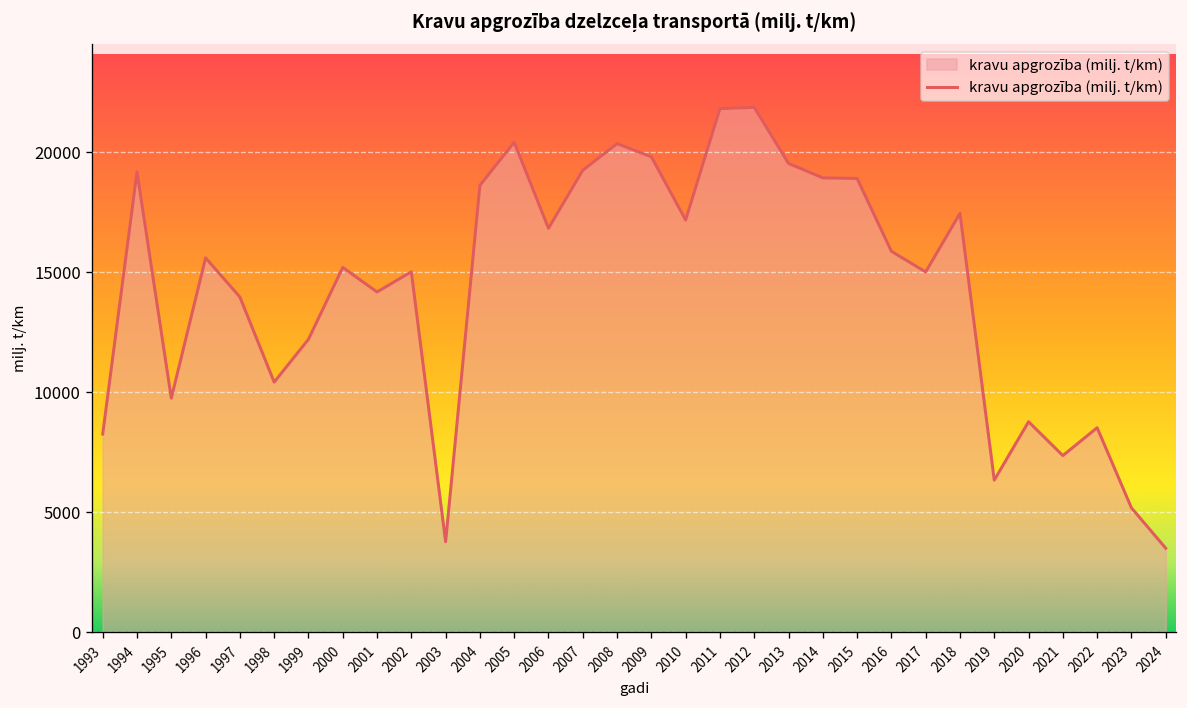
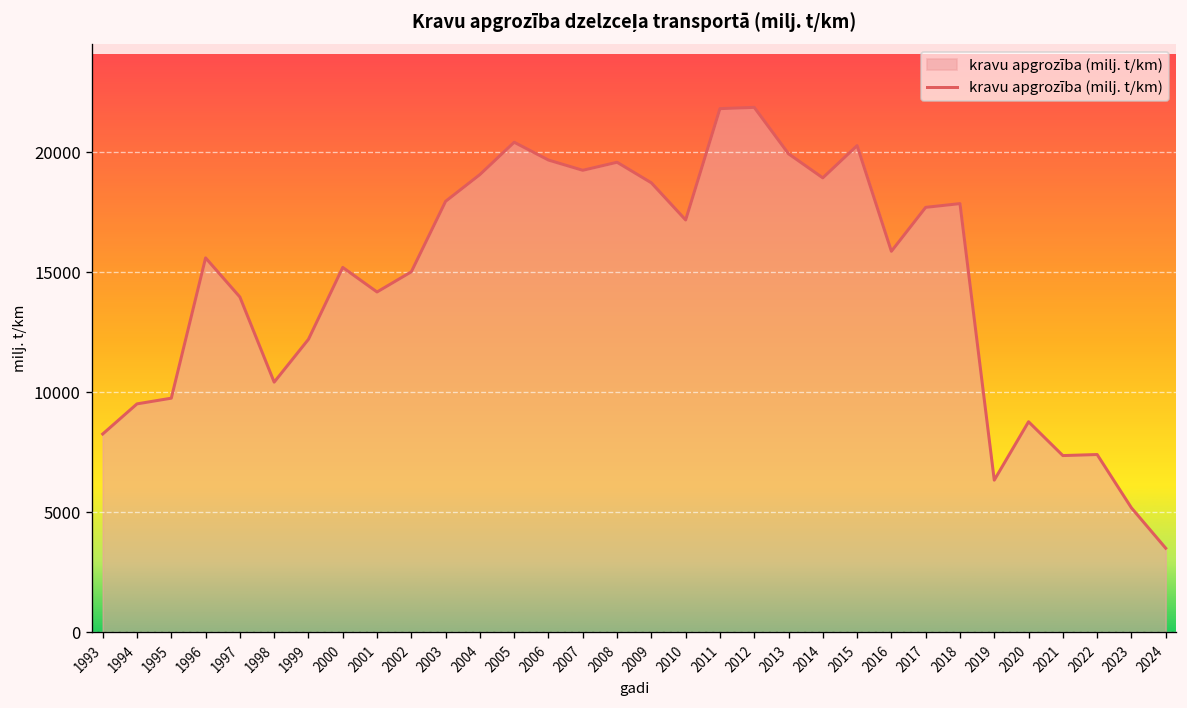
  {
    "1993": 8300,
-   "1994": 19200,
+   "1994": 9500,
    "1995": 9800,
    "1996": 15600,
    "1997": 14000,
    "1998": 10400,
    "1999": 12200,
    "2000": 15200,
    "2001": 14200,
    "2002": 15000,
-   "2003": 3800,
-   "2004": 18600,
+   "2003": 18000,
+   "2004": 19100,
    "2005": 20400,
-   "2006": 16800,
+   "2006": 19700,
    "2007": 19200,
-   "2008": 20400,
-   "2009": 19800,
+   "2008": 19600,
+   "2009": 18700,
    "2010": 17200,
    "2011": 21800,
    "2012": 21900,
-   "2013": 19500,
+   "2013": 19900,
    "2014": 18900,
-   "2015": 18900,
+   "2015": 20300,
    "2016": 15900,
-   "2017": 15000,
-   "2018": 17500,
+   "2017": 17700,
+   "2018": 17900,
    "2019": 6300,
    "2020": 8800,
    "2021": 7400,
-   "2022": 8500,
+   "2022": 7400,
    "2023": 5200,
    "2024": 3500
  }
